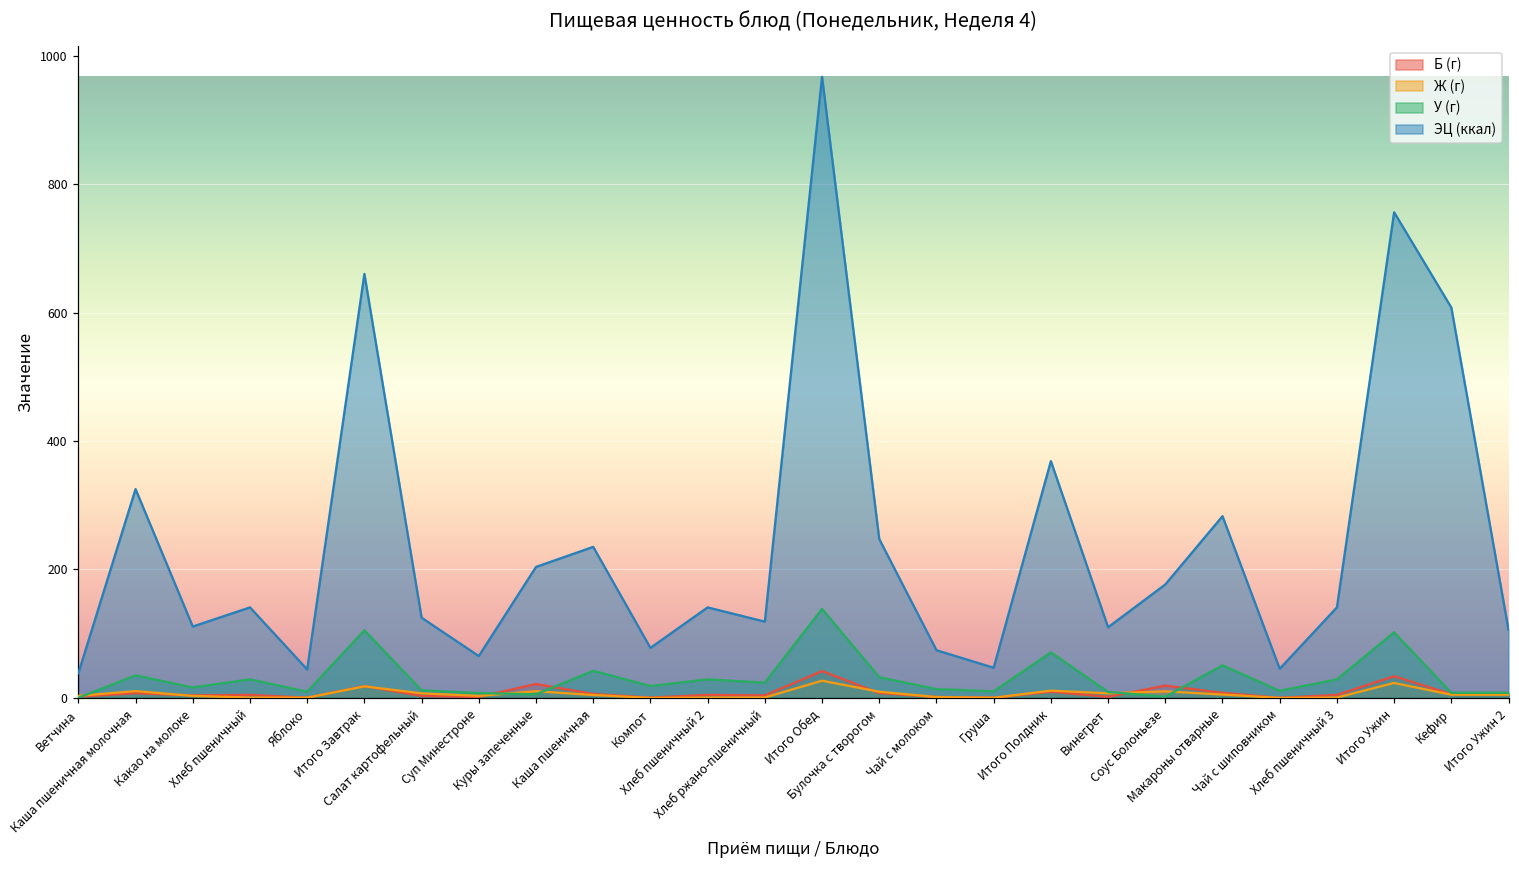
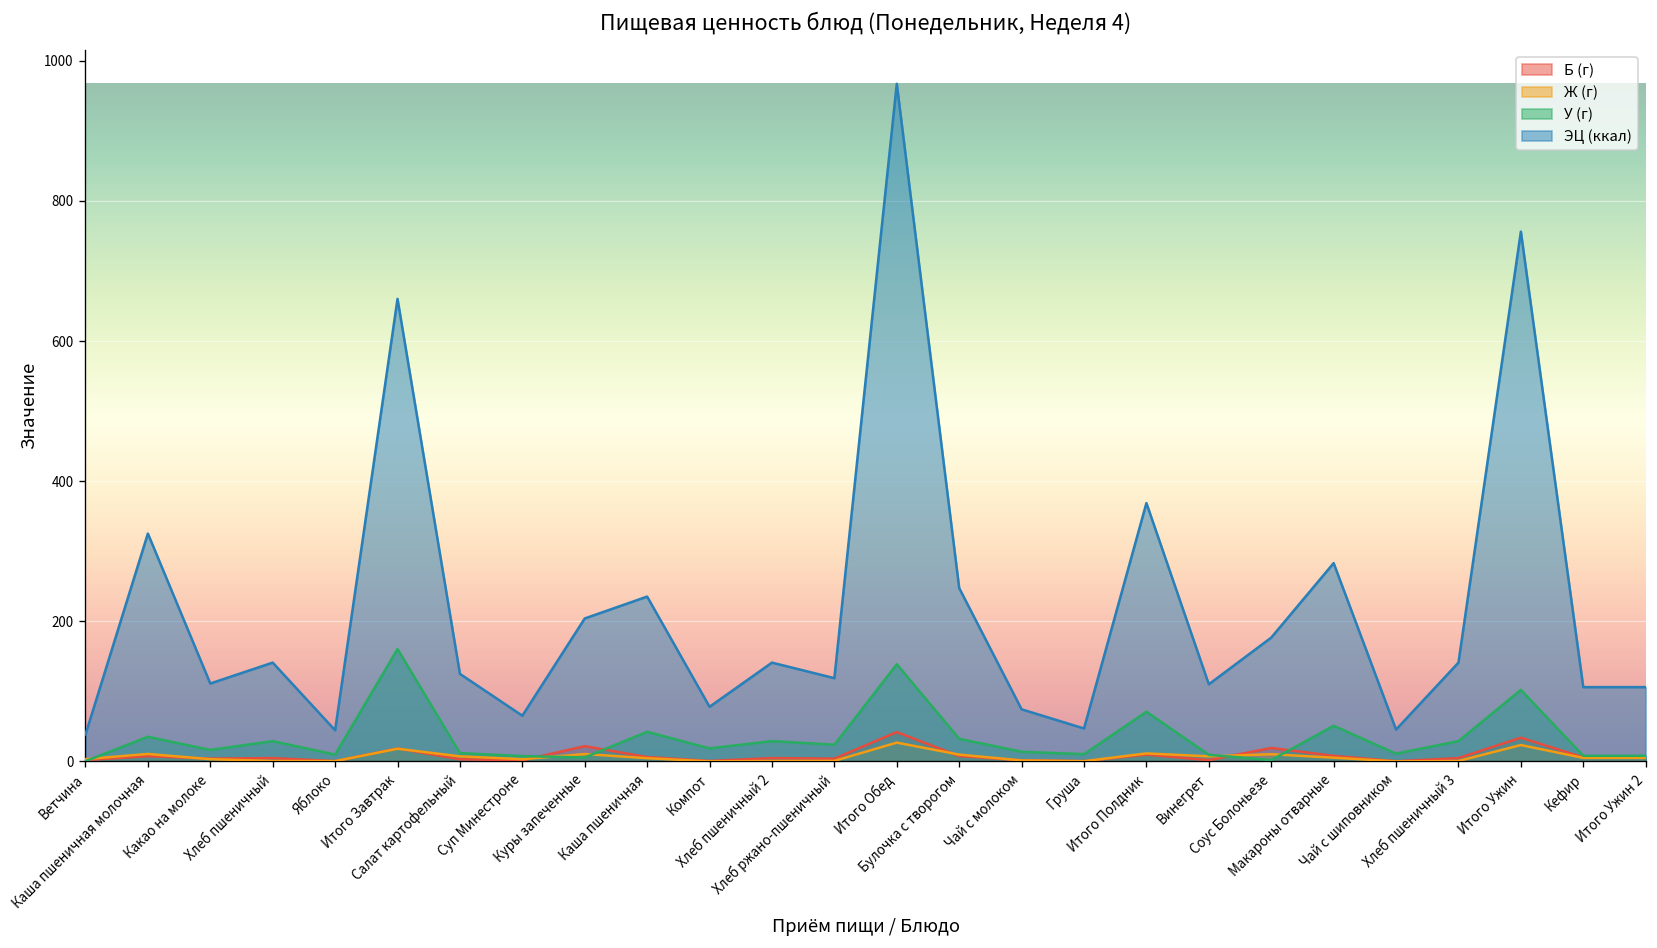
  {
    "Б (г)": {
      "Куры запеченные": 20,
      "Итого Обед": 40,
      "Винегрет": 0,
      "Соус Болоньезе": 20,
      "Итого Ужин": 30
    },
    "Ж (г)": {
      "Куры запеченные": 10,
      "Итого Обед": 30,
      "Соус Болоньезе": 10,
      "Итого Ужин": 20
    },
    "У (г)": {
      "Каша пшеничная молочная": 40,
      "Какао на молоке": 20,
      "Хлеб пшеничный": 30,
      "Яблоко": 10,
-     "Итого Завтрак": 110,
+     "Итого Завтрак": 160,
      "Салат картофельный": 10,
      "Куры запеченные": 10,
      "Каша пшеничная": 40,
      "Компот": 20,
      "Хлеб пшеничный 2": 30,
      "Хлеб ржано-пшеничный": 20,
      "Итого Обед": 140,
      "Булочка с творогом": 30,
      "Чай с молоком": 10,
      "Груша": 10,
      "Итого Полдник": 70,
      "Соус Болоньезе": 0,
      "Макароны отварные": 50,
      "Чай с шиповником": 10,
      "Хлеб пшеничный 3": 30,
      "Итого Ужин": 100
    },
    "ЭЦ (ккал)": {
      "Ветчина": 40,
      "Каша пшеничная молочная": 330,
      "Какао на молоке": 110,
      "Хлеб пшеничный": 140,
      "Яблоко": 40,
      "Итого Завтрак": 660,
      "Салат картофельный": 120,
      "Суп Минестроне": 70,
      "Куры запеченные": 200,
      "Каша пшеничная": 240,
      "Компот": 80,
      "Хлеб пшеничный 2": 140,
      "Хлеб ржано-пшеничный": 120,
      "Итого Обед": 970,
      "Булочка с творогом": 250,
      "Чай с молоком": 70,
      "Груша": 50,
      "Итого Полдник": 370,
      "Винегрет": 110,
      "Соус Болоньезе": 180,
      "Макароны отварные": 280,
      "Чай с шиповником": 50,
      "Хлеб пшеничный 3": 140,
      "Итого Ужин": 760,
-     "Кефир": 610,
+     "Кефир": 110,
      "Итого Ужин 2": 110
    }
  }
